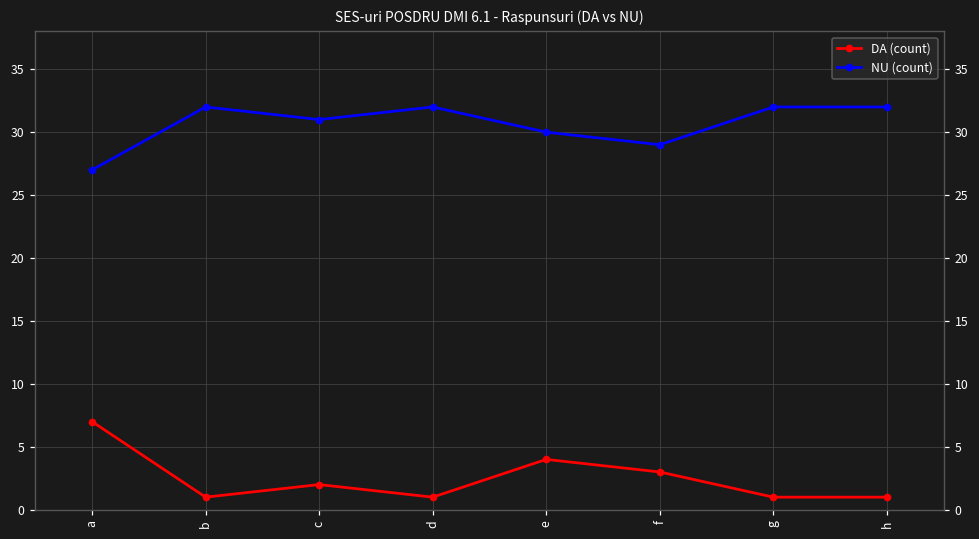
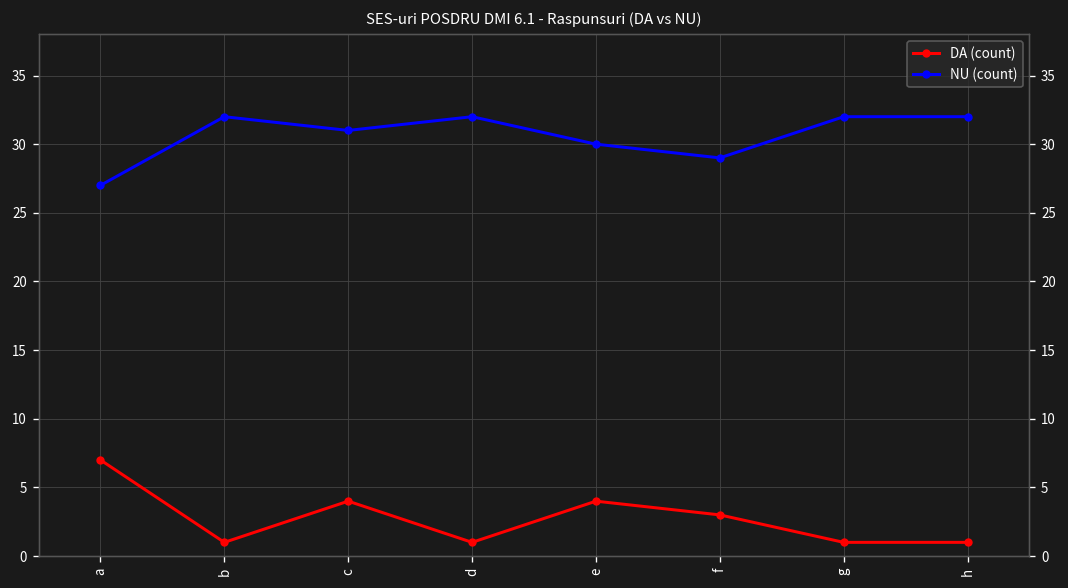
  {
    "DA (count)": {
      "a": 7,
      "b": 1,
-     "c": 2,
+     "c": 4,
      "d": 1,
      "e": 4,
      "f": 3,
      "g": 1,
      "h": 1
    },
    "NU (count)": {
      "a": 27,
      "b": 32,
      "c": 31,
      "d": 32,
      "e": 30,
      "f": 29,
      "g": 32,
      "h": 32
    }
  }
